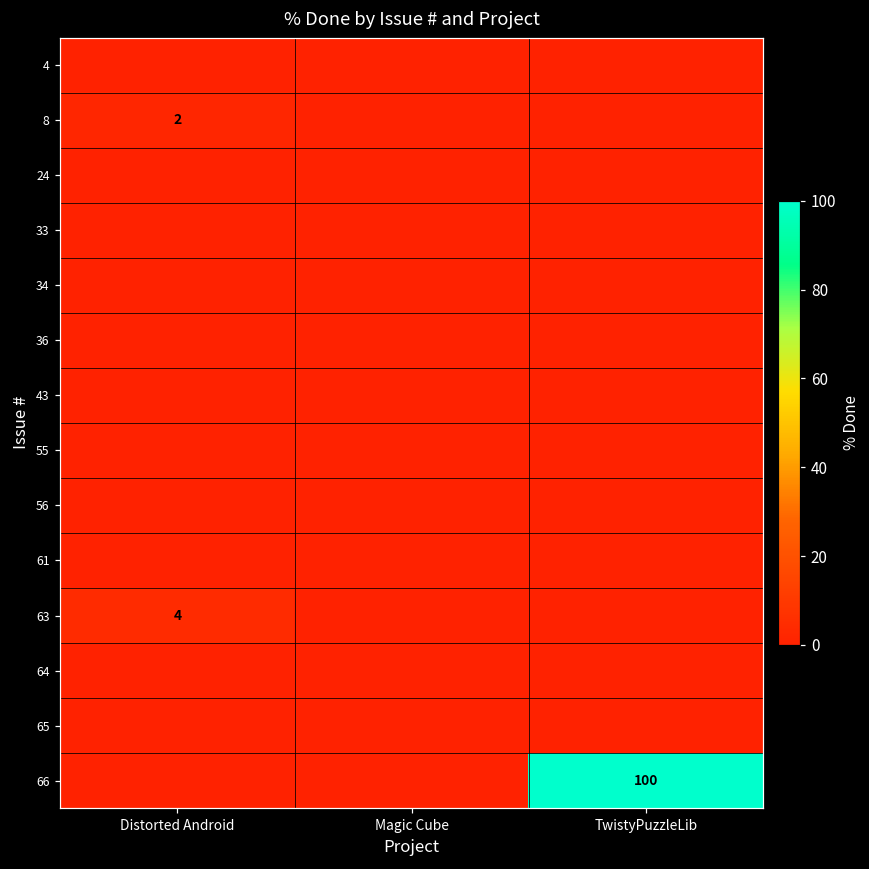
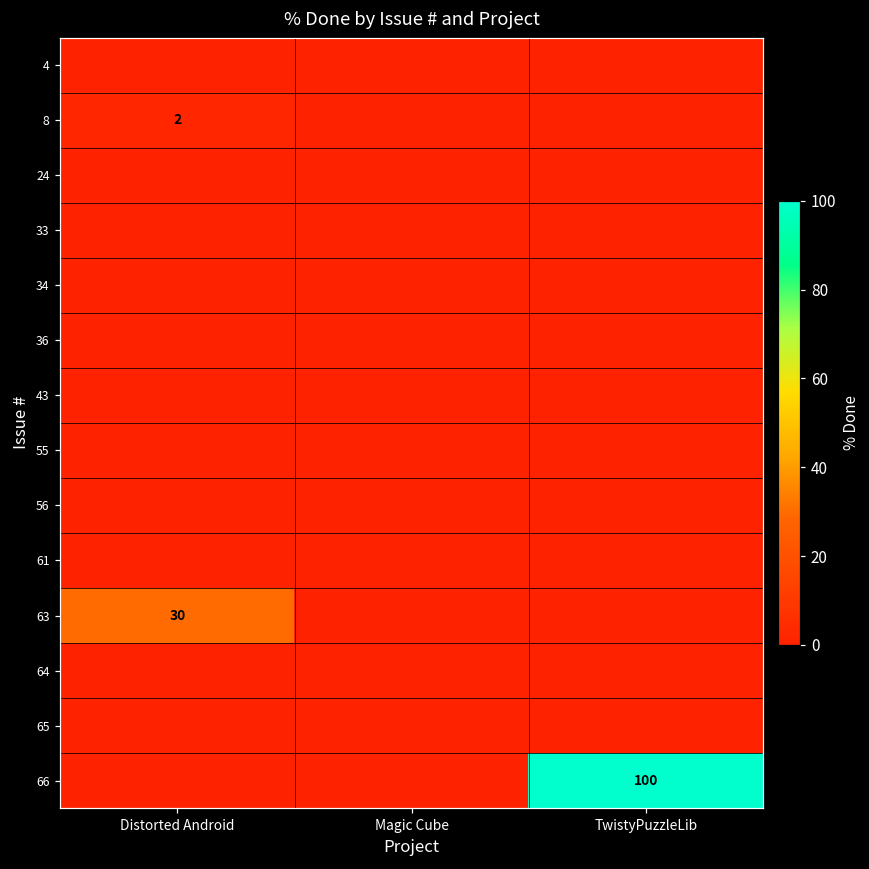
  {
    "8": {
      "Distorted Android": 2
    },
    "63": {
-     "Distorted Android": 4
+     "Distorted Android": 30
    },
    "66": {
      "TwistyPuzzleLib": 100
    }
  }
